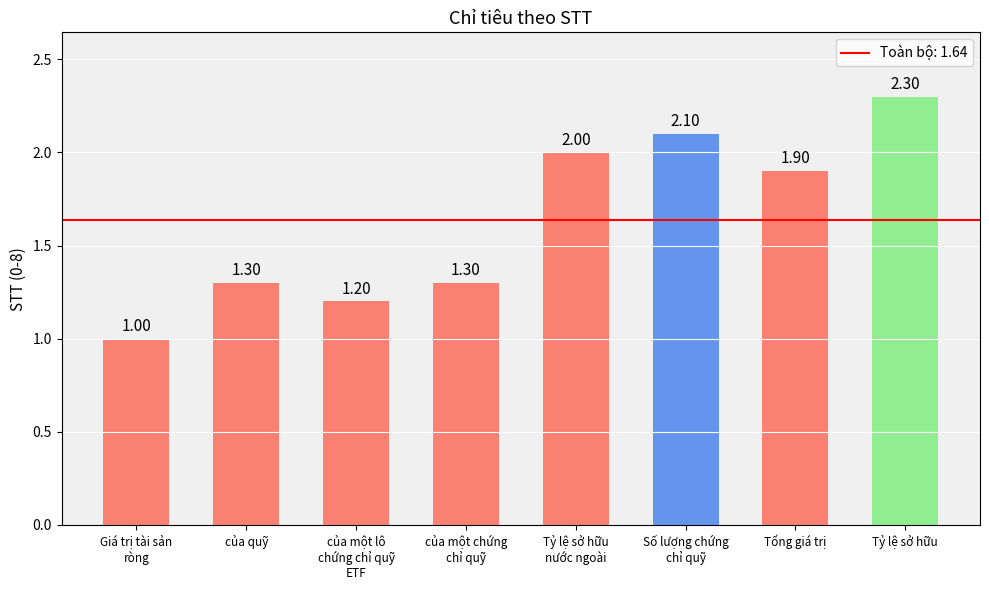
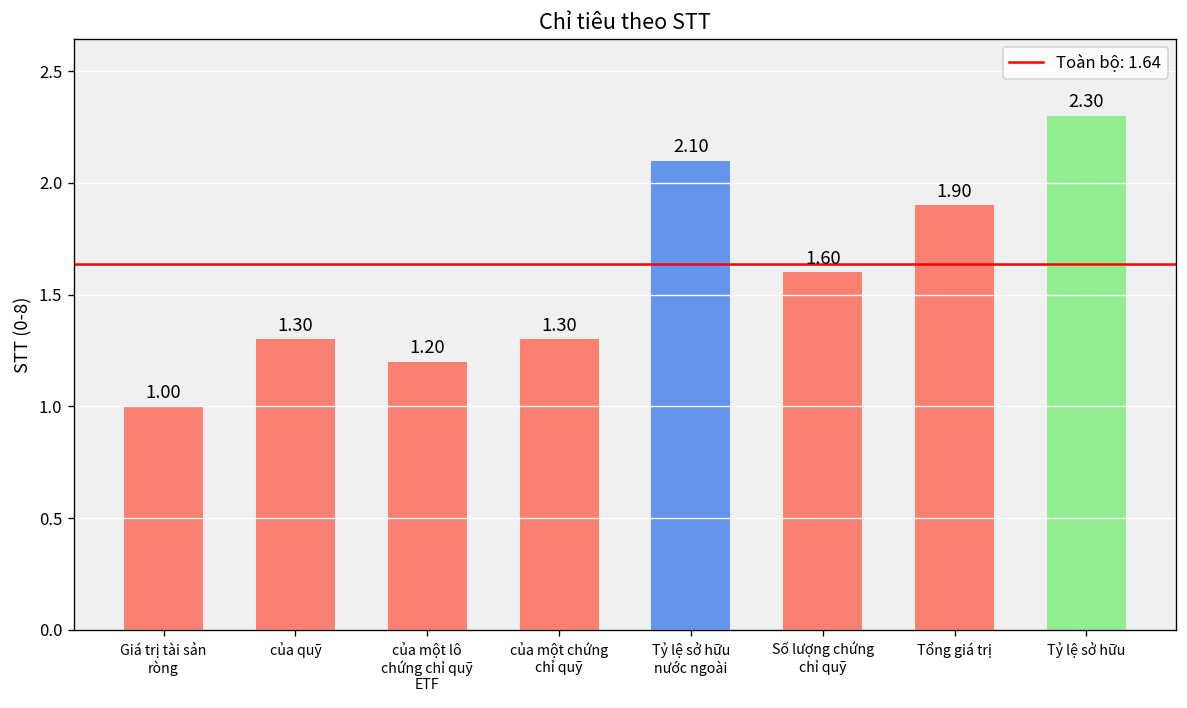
  {
    "Giá trị tài sản ròng": 1.00,
    "của quỹ": 1.30,
    "của một lô chứng chỉ quỹ ETF": 1.20,
    "của một chứng chỉ quỹ": 1.30,
-   "Tỷ lệ sở hữu nước ngoài": 2.00,
-   "Số lượng chứng chỉ quỹ": 2.10,
+   "Tỷ lệ sở hữu nước ngoài": 2.10,
+   "Số lượng chứng chỉ quỹ": 1.60,
    "Tổng giá trị": 1.90,
    "Tỷ lệ sở hữu": 2.30
  }
